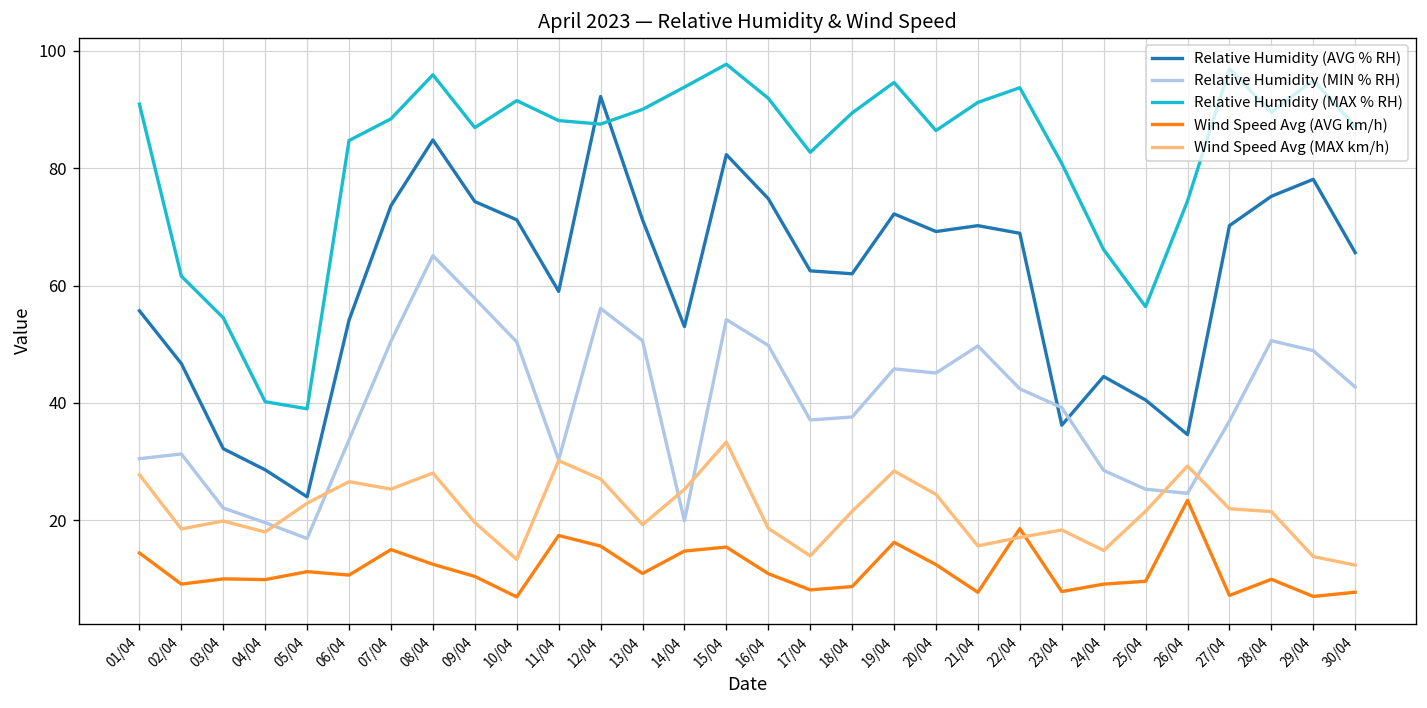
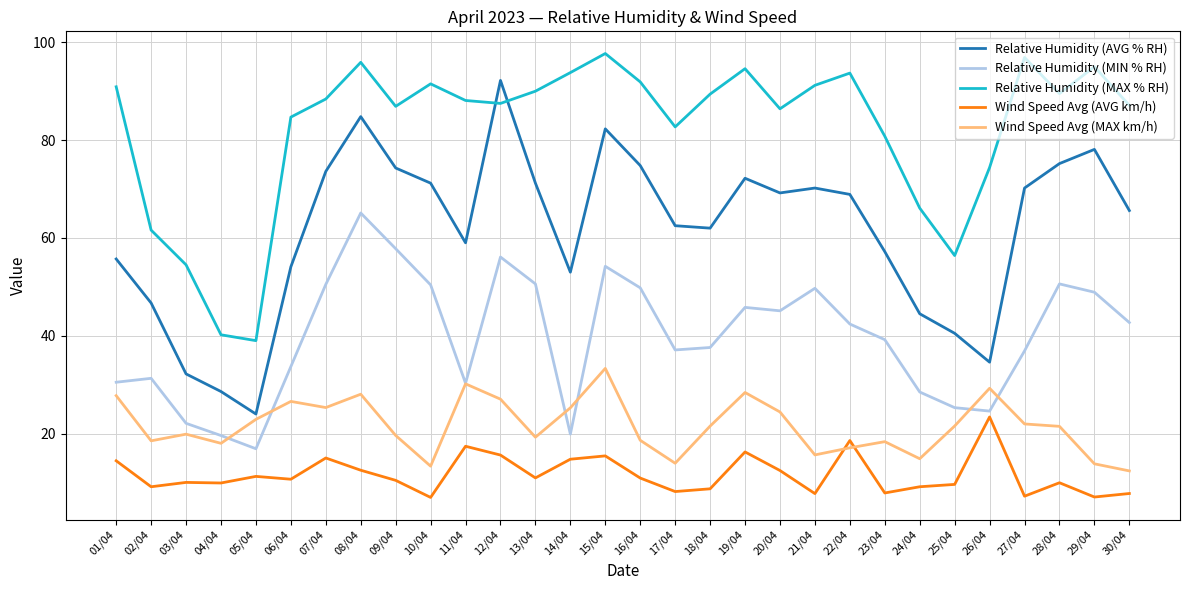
  {
    "Relative Humidity (AVG % RH)": {
      "01/04": 56,
      "02/04": 47,
      "03/04": 32,
      "04/04": 29,
      "05/04": 24,
      "06/04": 54,
      "07/04": 74,
      "08/04": 85,
      "09/04": 74,
      "10/04": 71,
      "11/04": 59,
      "12/04": 92,
      "13/04": 71,
      "14/04": 53,
      "15/04": 82,
      "16/04": 75,
      "17/04": 63,
      "18/04": 62,
      "19/04": 72,
      "20/04": 69,
      "21/04": 70,
      "22/04": 69,
-     "23/04": 36,
+     "23/04": 57,
      "24/04": 45,
      "25/04": 41,
      "26/04": 35,
      "27/04": 70,
      "28/04": 75,
      "29/04": 78,
      "30/04": 66
    },
    "Relative Humidity (MIN % RH)": {
      "01/04": 31,
      "02/04": 31,
      "03/04": 22,
      "04/04": 20,
      "05/04": 17,
      "06/04": 34,
      "07/04": 51,
      "08/04": 65,
      "09/04": 58,
      "10/04": 50,
      "12/04": 56,
      "13/04": 51,
      "14/04": 20,
      "15/04": 54,
      "16/04": 50,
      "17/04": 37,
      "18/04": 38,
      "19/04": 46,
      "20/04": 45,
      "21/04": 50,
      "22/04": 42,
      "23/04": 39,
      "24/04": 29,
      "25/04": 25,
      "26/04": 25,
      "27/04": 37,
      "28/04": 51,
      "29/04": 49,
      "30/04": 43
    },
    "Relative Humidity (MAX % RH)": {
      "01/04": 91,
      "02/04": 62,
      "03/04": 55,
      "04/04": 40,
      "05/04": 39,
      "06/04": 85,
      "07/04": 88,
      "08/04": 96,
      "09/04": 87,
      "10/04": 92,
      "11/04": 88,
      "12/04": 88,
      "13/04": 90,
      "14/04": 94,
      "15/04": 98,
      "16/04": 92,
      "17/04": 83,
      "18/04": 89,
      "19/04": 95,
      "20/04": 86,
      "21/04": 91,
      "22/04": 94,
      "23/04": 81,
      "24/04": 66,
      "25/04": 56,
      "26/04": 74
    },
    "Wind Speed Avg (AVG km/h)": {
      "01/04": 14,
      "02/04": 9,
      "03/04": 10,
      "04/04": 10,
      "05/04": 11,
      "06/04": 11,
      "07/04": 15,
      "08/04": 13,
      "09/04": 10,
      "10/04": 7,
      "11/04": 17,
      "12/04": 16,
      "13/04": 11,
      "14/04": 15,
      "15/04": 15,
      "16/04": 11,
      "17/04": 8,
      "18/04": 9,
      "19/04": 16,
      "20/04": 12,
      "21/04": 8,
      "22/04": 19,
      "23/04": 8,
      "24/04": 9,
      "25/04": 10,
      "26/04": 23,
      "27/04": 7,
      "28/04": 10,
      "29/04": 7,
      "30/04": 8
    },
    "Wind Speed Avg (MAX km/h)": {
      "01/04": 28,
      "02/04": 19,
      "03/04": 20,
      "04/04": 18,
      "05/04": 23,
      "06/04": 27,
      "07/04": 25,
      "08/04": 28,
      "09/04": 20,
      "10/04": 13,
      "12/04": 27,
      "13/04": 19,
      "14/04": 25,
      "15/04": 33,
      "16/04": 19,
      "17/04": 14,
      "18/04": 22,
      "19/04": 28,
      "20/04": 24,
      "21/04": 16,
      "22/04": 17,
      "23/04": 18,
      "24/04": 15,
      "25/04": 22,
      "26/04": 29,
      "27/04": 22,
      "28/04": 21,
      "29/04": 14,
      "30/04": 12
    }
  }
